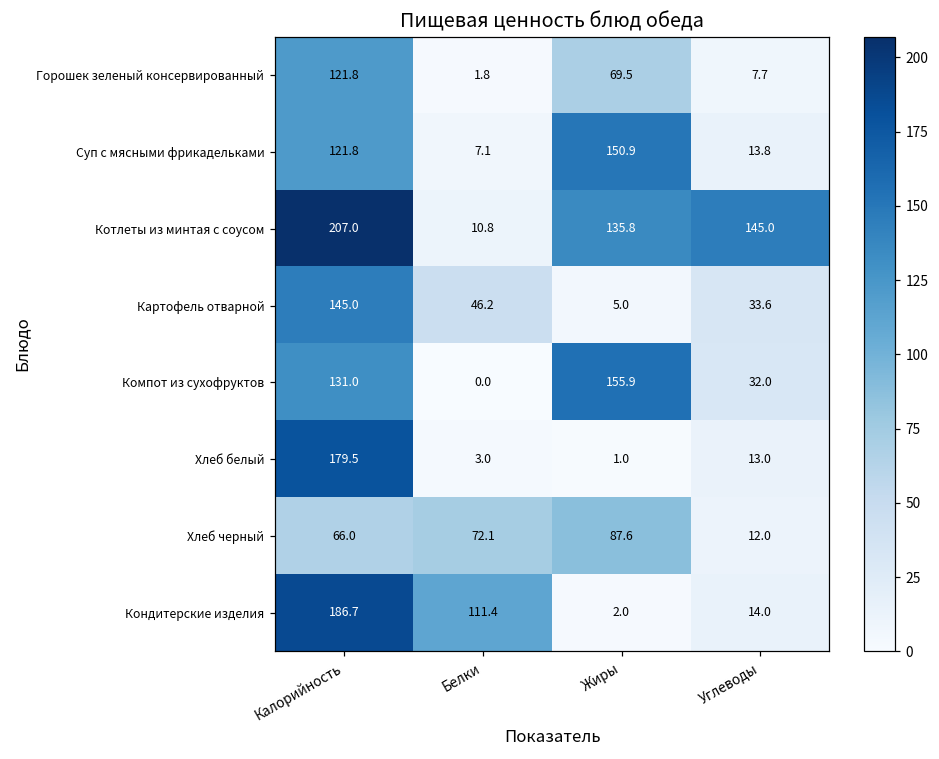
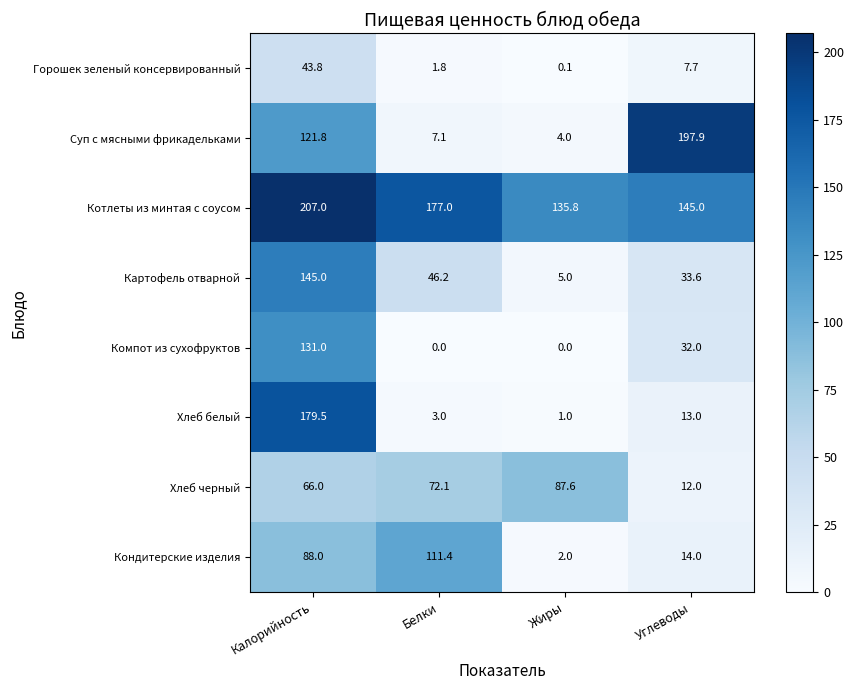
  {
    "Горошек зеленый консервированный": {
-     "Калорийность": 121.8,
+     "Калорийность": 43.8,
      "Белки": 1.8,
-     "Жиры": 69.5,
+     "Жиры": 0.1,
      "Углеводы": 7.7
    },
    "Суп с мясными фрикадельками": {
      "Калорийность": 121.8,
      "Белки": 7.1,
-     "Жиры": 150.9,
-     "Углеводы": 13.8
+     "Жиры": 4.0,
+     "Углеводы": 197.9
    },
    "Котлеты из минтая с соусом": {
      "Калорийность": 207.0,
-     "Белки": 10.8,
+     "Белки": 177.0,
      "Жиры": 135.8,
      "Углеводы": 145.0
    },
    "Картофель отварной": {
      "Калорийность": 145.0,
      "Белки": 46.2,
      "Жиры": 5.0,
      "Углеводы": 33.6
    },
    "Компот из сухофруктов": {
      "Калорийность": 131.0,
      "Белки": 0.0,
-     "Жиры": 155.9,
+     "Жиры": 0.0,
      "Углеводы": 32.0
    },
    "Хлеб белый": {
      "Калорийность": 179.5,
      "Белки": 3.0,
      "Жиры": 1.0,
      "Углеводы": 13.0
    },
    "Хлеб черный": {
      "Калорийность": 66.0,
      "Белки": 72.1,
      "Жиры": 87.6,
      "Углеводы": 12.0
    },
    "Кондитерские изделия": {
-     "Калорийность": 186.7,
+     "Калорийность": 88.0,
      "Белки": 111.4,
      "Жиры": 2.0,
      "Углеводы": 14.0
    }
  }
